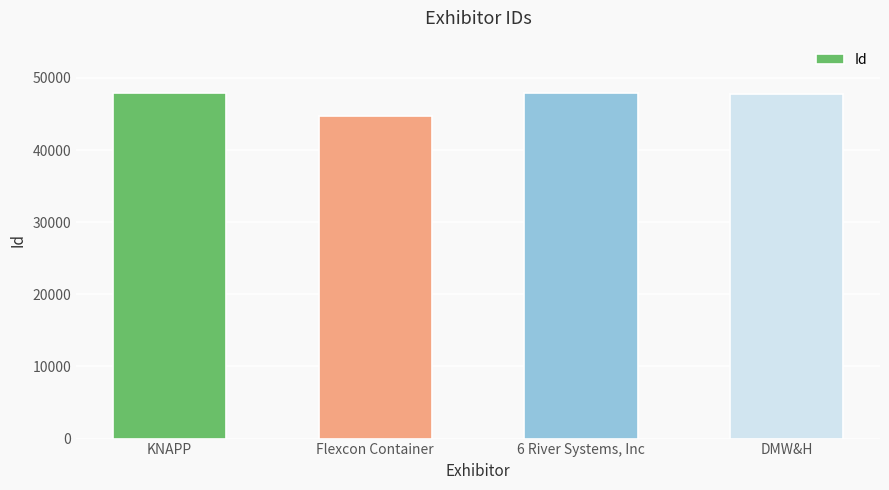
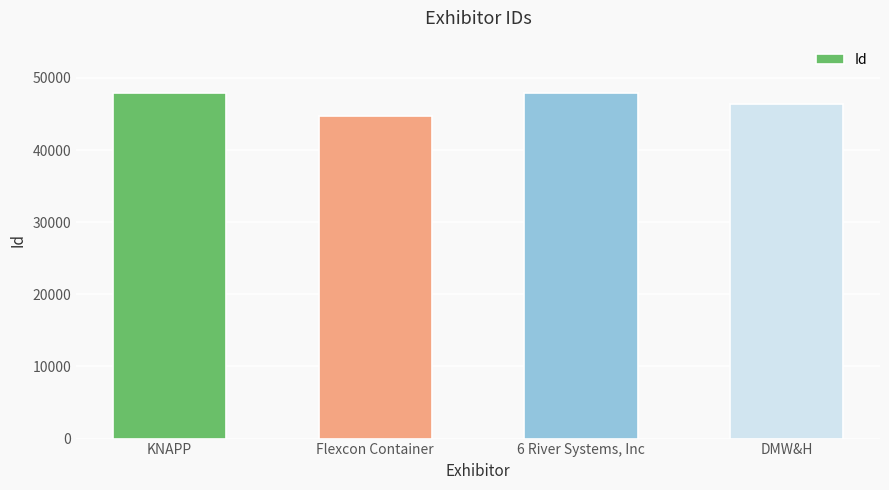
  {
    "KNAPP": 48000,
    "Flexcon Container": 45000,
    "6 River Systems, Inc": 48000,
-   "DMW&H": 48000
+   "DMW&H": 46000
  }
